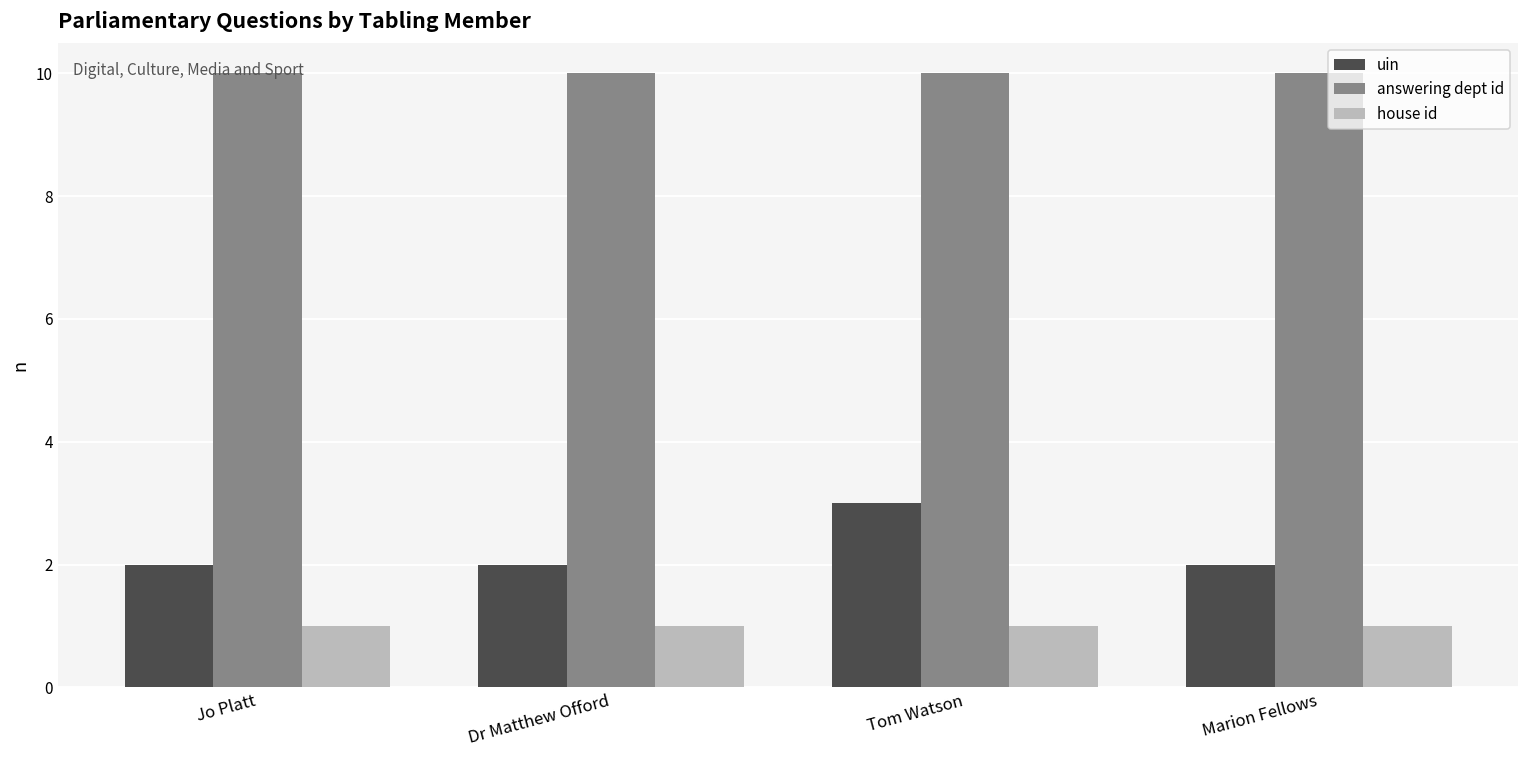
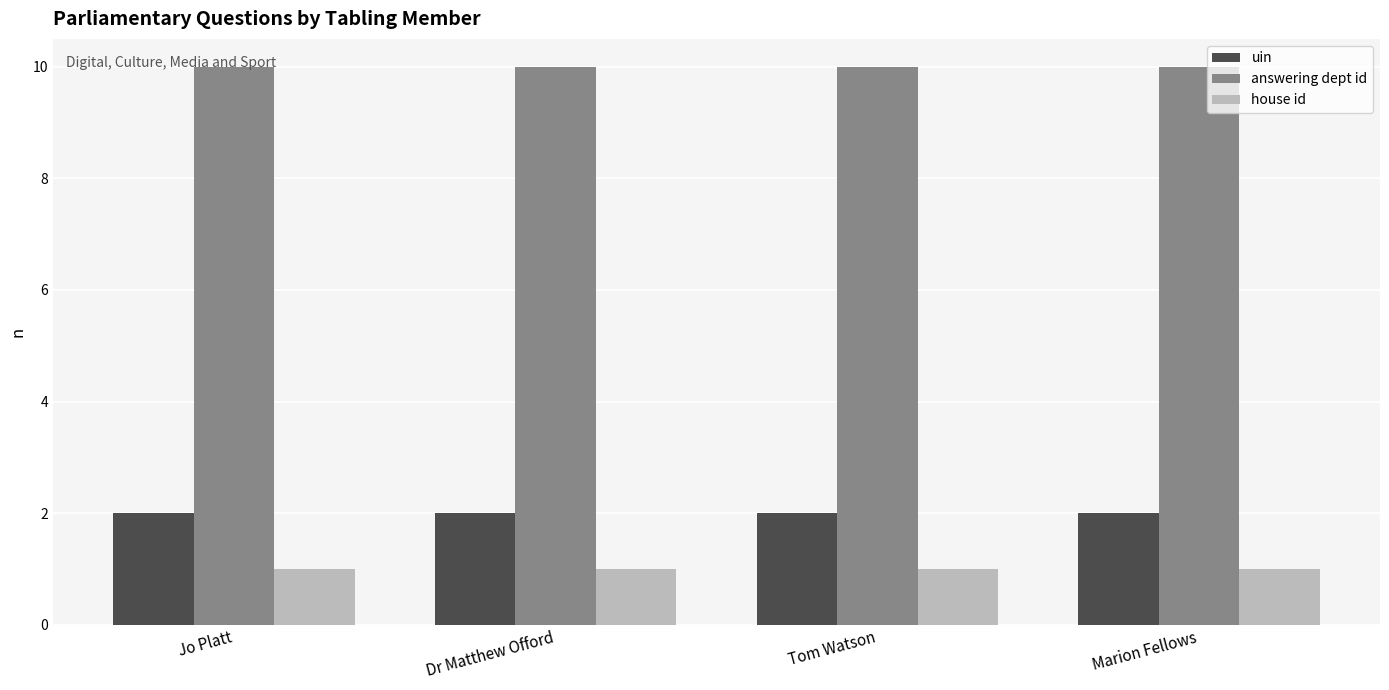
  {
    "uin": {
      "Jo Platt": 2,
      "Dr Matthew Offord": 2,
-     "Tom Watson": 3,
+     "Tom Watson": 2,
      "Marion Fellows": 2
    },
    "answering dept id": {
      "Jo Platt": 10,
      "Dr Matthew Offord": 10,
      "Tom Watson": 10,
      "Marion Fellows": 10
    },
    "house id": {
      "Jo Platt": 1,
      "Dr Matthew Offord": 1,
      "Tom Watson": 1,
      "Marion Fellows": 1
    }
  }
